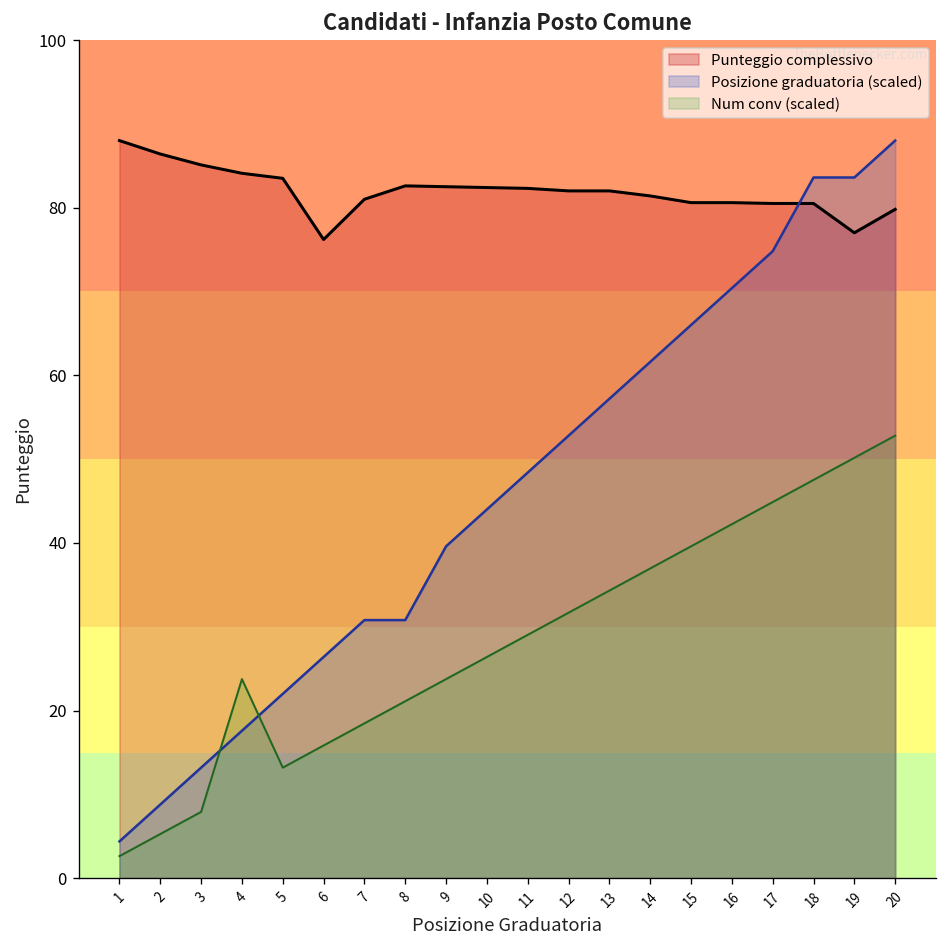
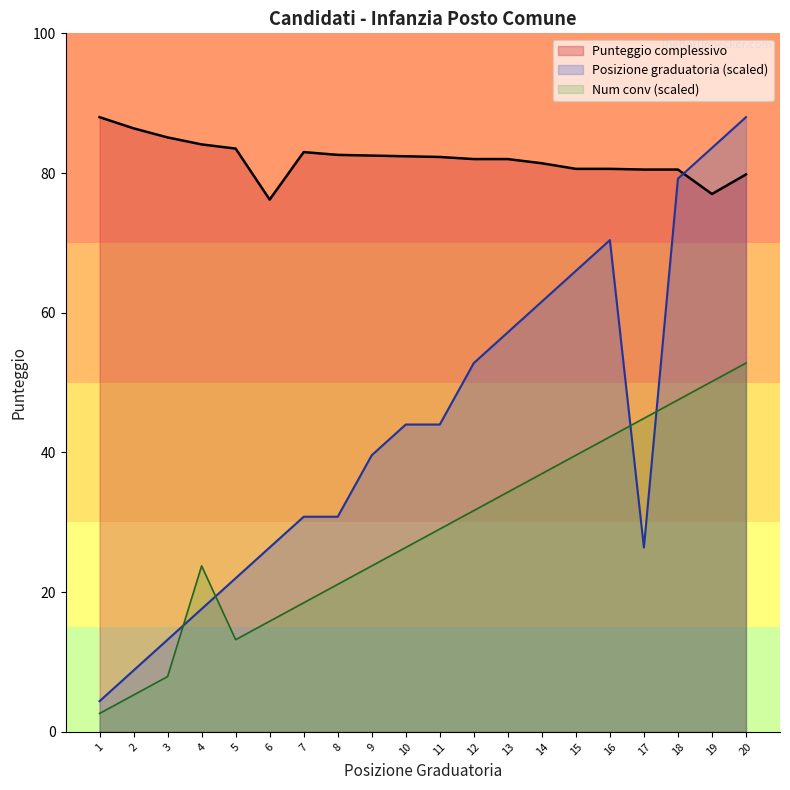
  {
    "Punteggio complessivo": {
      "1": 88,
      "2": 86,
      "3": 85,
      "4": 84,
      "5": 84,
      "6": 76,
-     "7": 81,
+     "7": 83,
      "8": 83,
      "9": 83,
      "10": 82,
      "11": 82,
      "12": 82,
      "13": 82,
      "14": 81,
      "15": 81,
      "16": 81,
      "17": 81,
      "18": 81,
      "19": 77,
      "20": 80
    },
    "Posizione graduatoria (scaled)": {
      "1": 4,
      "2": 9,
      "3": 13,
      "4": 18,
      "5": 22,
      "6": 26,
      "7": 31,
      "8": 31,
      "9": 40,
      "10": 44,
-     "11": 48,
+     "11": 44,
      "12": 53,
      "13": 57,
      "14": 62,
      "15": 66,
      "16": 70,
-     "17": 75,
-     "18": 84,
+     "17": 26,
+     "18": 79,
      "19": 84,
      "20": 88
    },
    "Num conv (scaled)": {
      "1": 3,
      "2": 5,
      "3": 8,
      "4": 24,
      "5": 13,
      "6": 16,
      "7": 18,
      "8": 21,
      "9": 24,
      "10": 26,
      "11": 29,
      "12": 32,
      "13": 34,
      "14": 37,
      "15": 40,
      "16": 42,
      "17": 45,
      "18": 48,
      "19": 50,
      "20": 53
    }
  }
